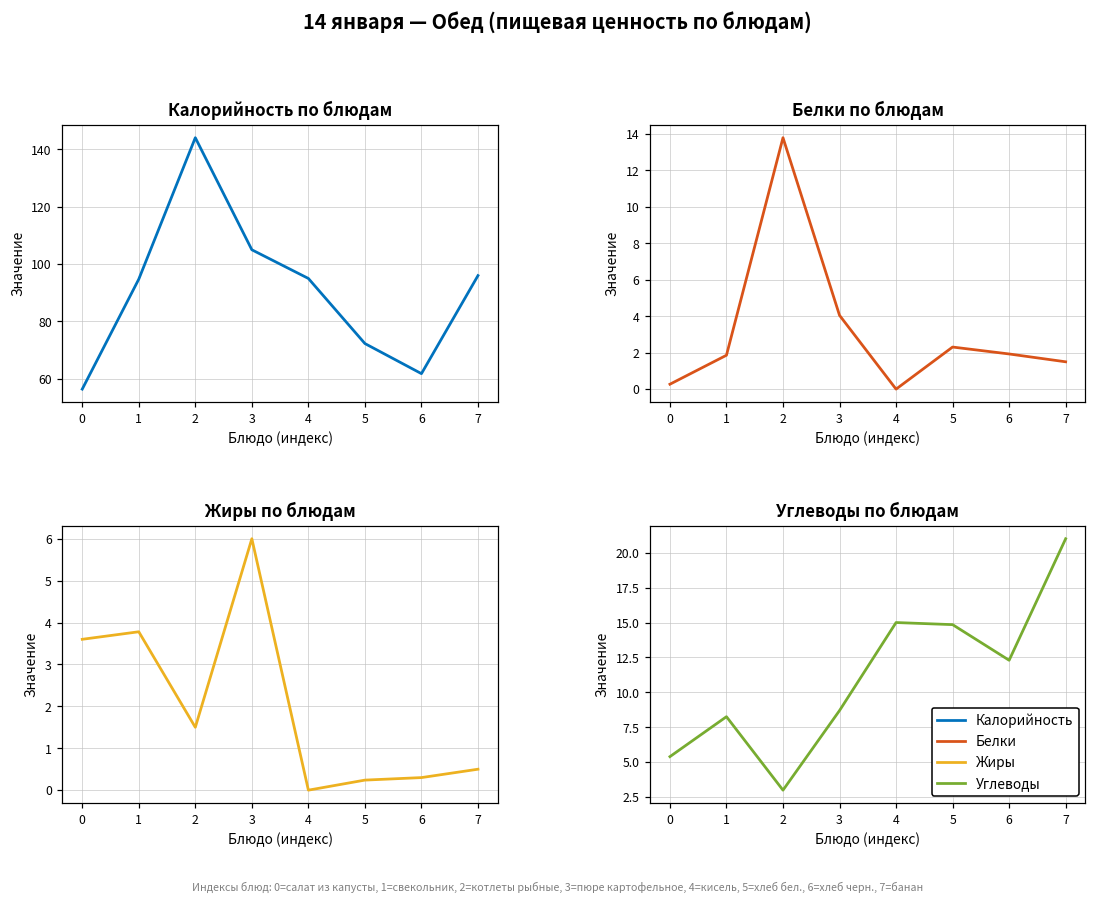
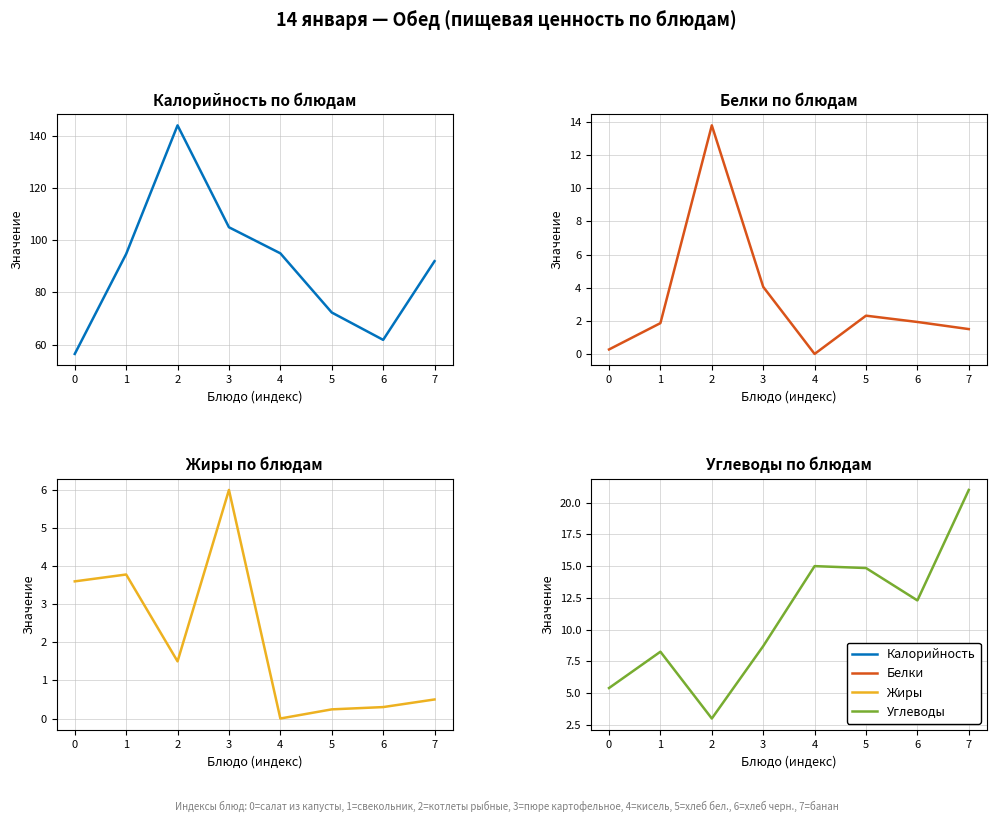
  {
    "Калорийность по блюдам": {
      "0": 56,
      "1": 95,
      "2": 144,
      "3": 105,
      "4": 95,
      "5": 72,
      "6": 62,
-     "7": 96
+     "7": 92
    },
    "Белки по блюдам": {
      "0": 0.3,
      "1": 1.9,
      "2": 13.8,
      "3": 4.1,
      "4": 0.0,
      "5": 2.3,
      "6": 1.9,
      "7": 1.5
    },
    "Жиры по блюдам": {
      "0": 3.6,
      "1": 3.8,
      "2": 1.5,
      "3": 6.0,
      "4": 0.0,
      "5": 0.2,
      "6": 0.3,
      "7": 0.5
    },
    "Углеводы по блюдам": {
      "0": 5.4,
      "1": 8.3,
      "2": 3.0,
      "3": 8.7,
      "4": 15.0,
      "5": 14.9,
      "6": 12.3,
      "7": 21.0
    }
  }
